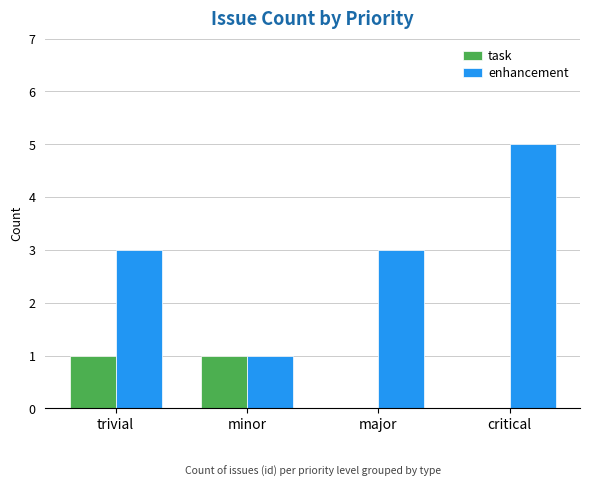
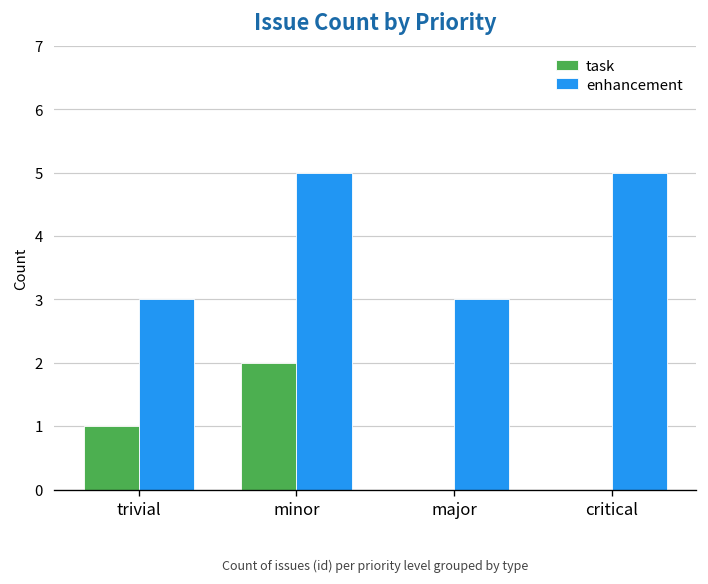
  {
    "task": {
      "trivial": 1,
-     "minor": 1,
+     "minor": 2,
      "major": 0,
      "critical": 0
    },
    "enhancement": {
      "trivial": 3,
-     "minor": 1,
+     "minor": 5,
      "major": 3,
      "critical": 5
    }
  }
